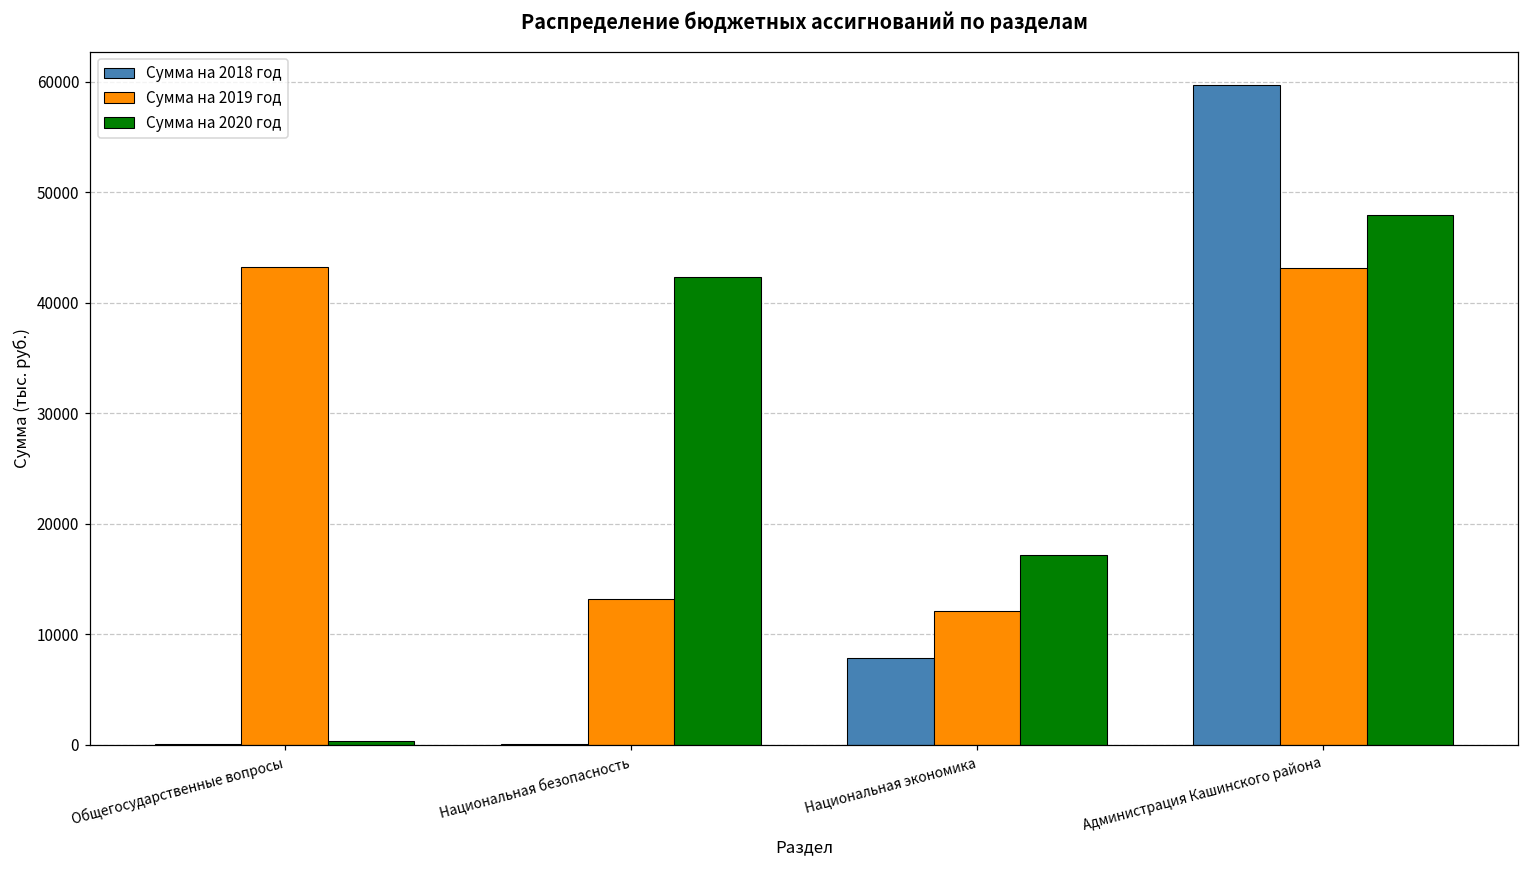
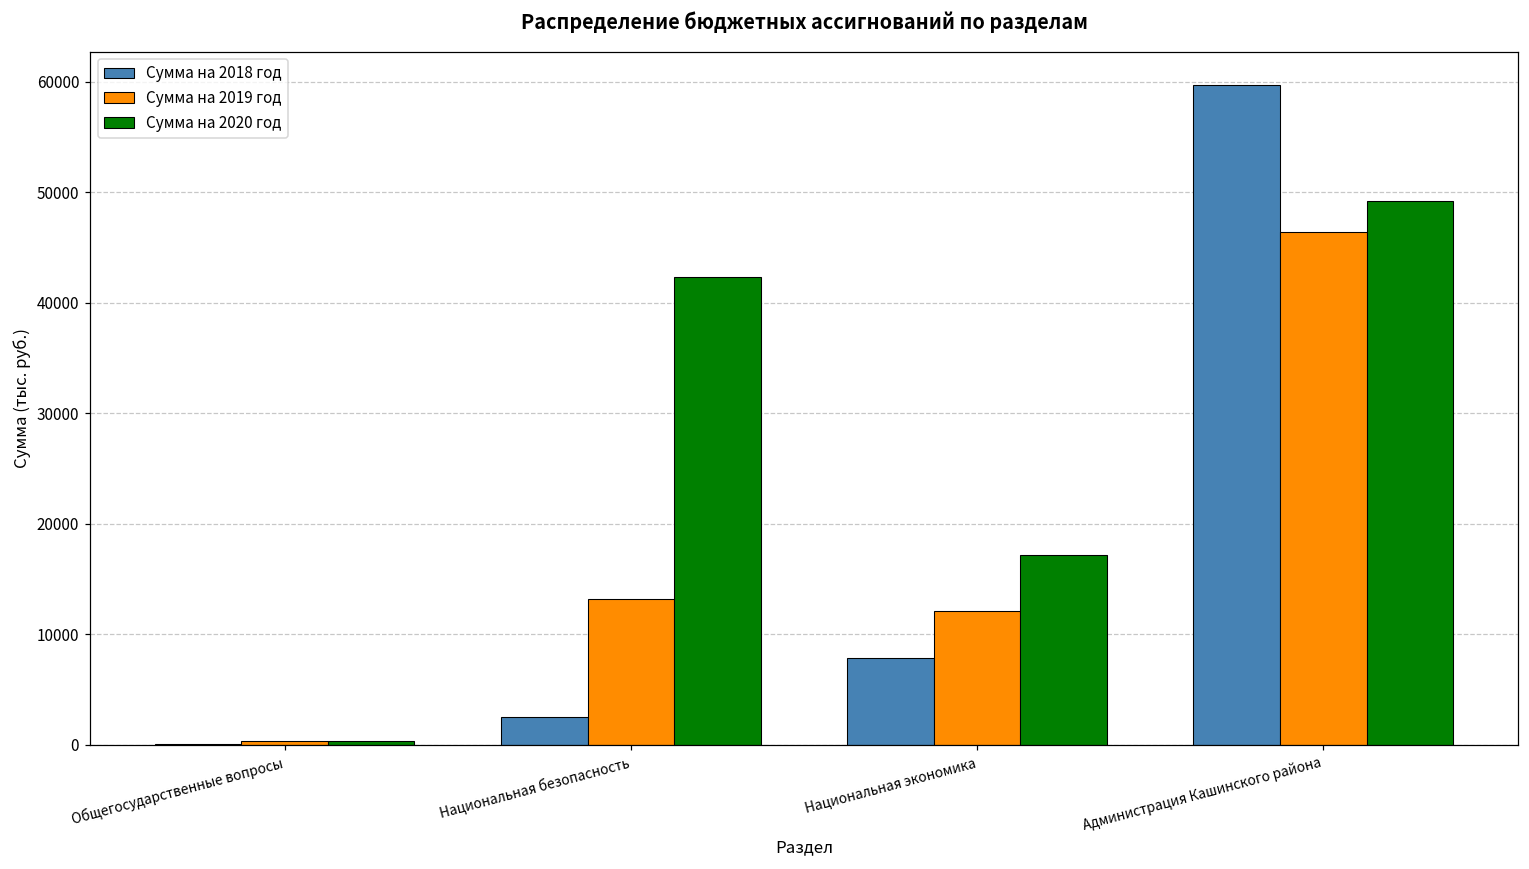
  {
    "Сумма на 2018 год": {
-     "Национальная безопасность": 100,
+     "Национальная безопасность": 2600,
      "Национальная экономика": 7900,
      "Администрация Кашинского района": 59800
    },
    "Сумма на 2019 год": {
-     "Общегосударственные вопросы": 43300,
+     "Общегосударственные вопросы": 400,
      "Национальная безопасность": 13200,
      "Национальная экономика": 12200,
-     "Администрация Кашинского района": 43200
+     "Администрация Кашинского района": 46400
    },
    "Сумма на 2020 год": {
      "Общегосударственные вопросы": 400,
      "Национальная безопасность": 42400,
      "Национальная экономика": 17200,
-     "Администрация Кашинского района": 47900
+     "Администрация Кашинского района": 49200
    }
  }
